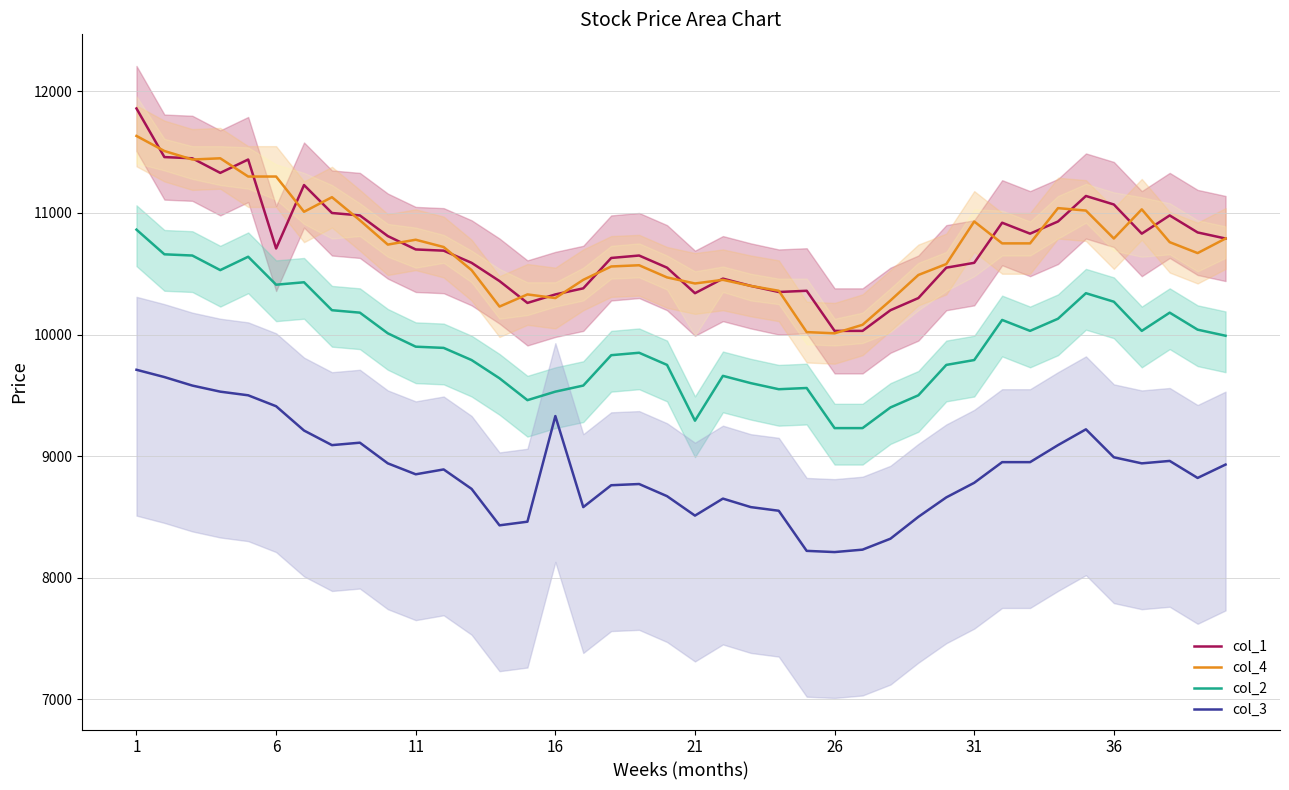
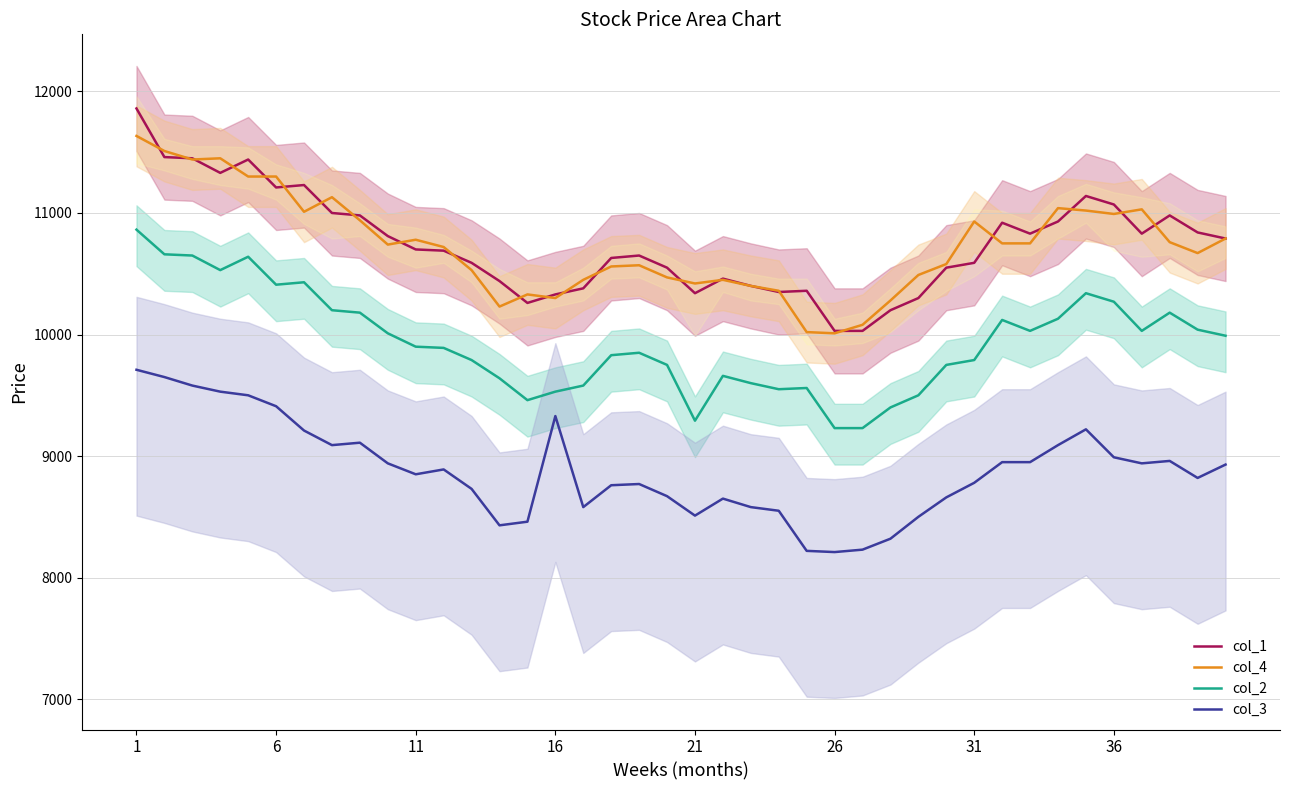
  {
    "col_1": {
      "1": 11860,
-     "6": 10710,
+     "6": 11210,
      "11": 10700,
      "16": 10330,
      "21": 10340,
      "31": 10590,
      "36": 11070
    },
    "col_4": {
      "1": 11630,
      "6": 11300,
      "11": 10780,
      "16": 10300,
      "21": 10420,
-     "36": 10790
+     "36": 10990
    },
    "col_2": {
      "1": 10860,
      "6": 10410,
      "11": 9900,
      "16": 9530,
      "21": 9290,
      "26": 9230,
      "31": 9790,
      "36": 10270
    },
    "col_3": {
      "1": 9710,
      "6": 9410,
      "11": 8850,
      "16": 9330,
      "21": 8510,
      "26": 8210,
      "31": 8780,
      "36": 8990
    }
  }
